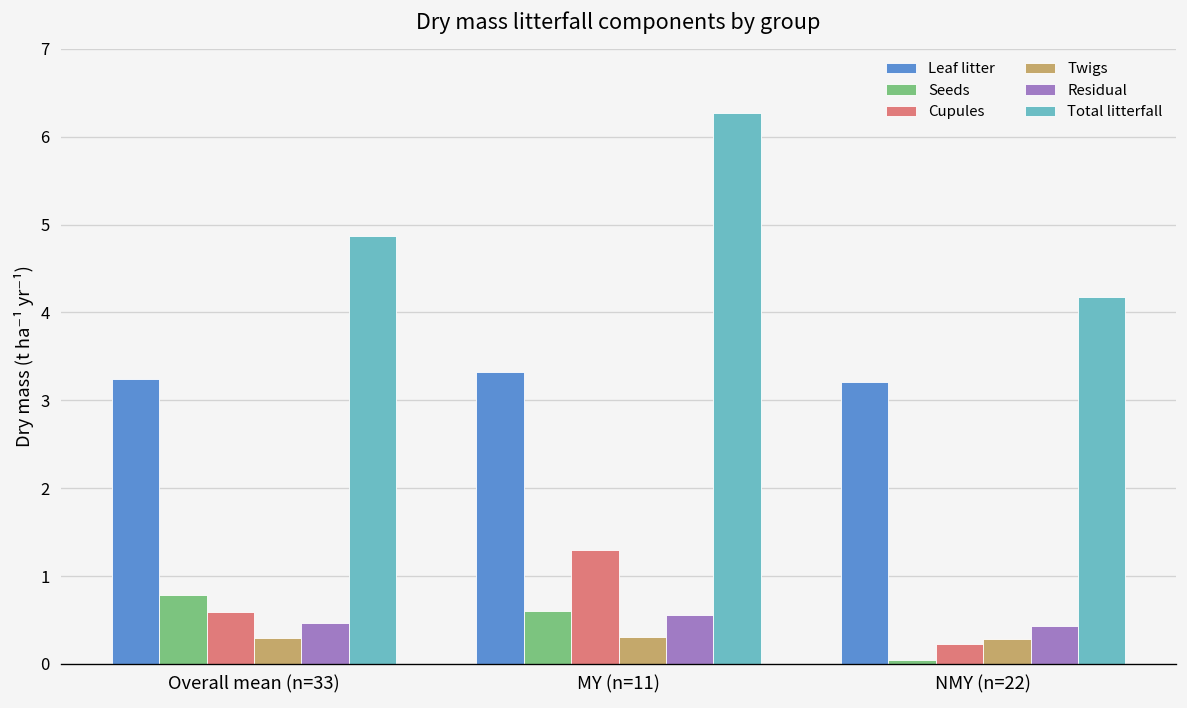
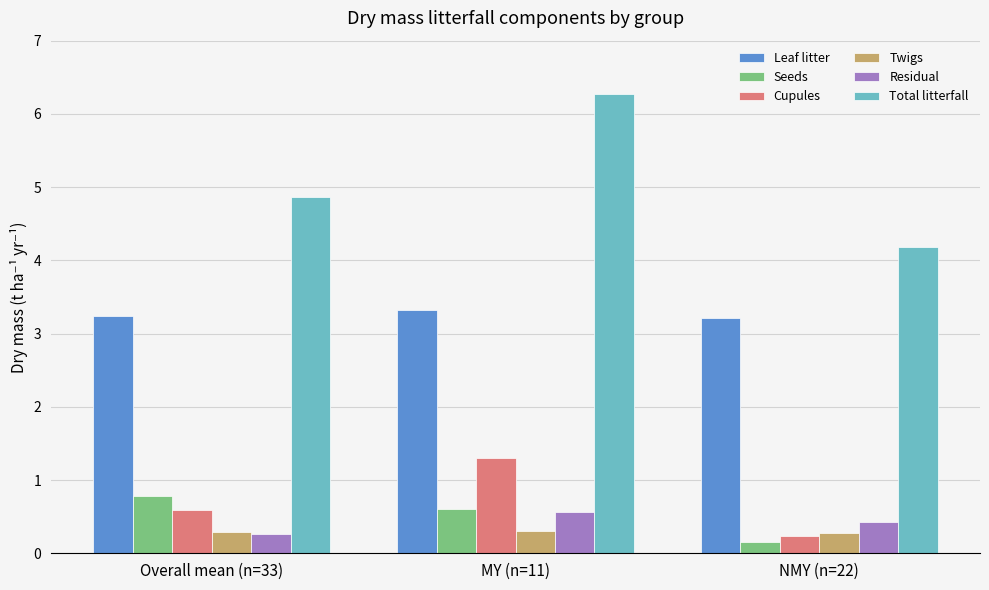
  {
    "Seeds": {
      "Overall mean (n=33)": 0.8,
      "MY (n=11)": 0.6,
-     "NMY (n=22)": 0.0
+     "NMY (n=22)": 0.2
    },
    "Residual": {
-     "Overall mean (n=33)": 0.5,
+     "Overall mean (n=33)": 0.3,
      "MY (n=11)": 0.6,
      "NMY (n=22)": 0.4
    }
  }
